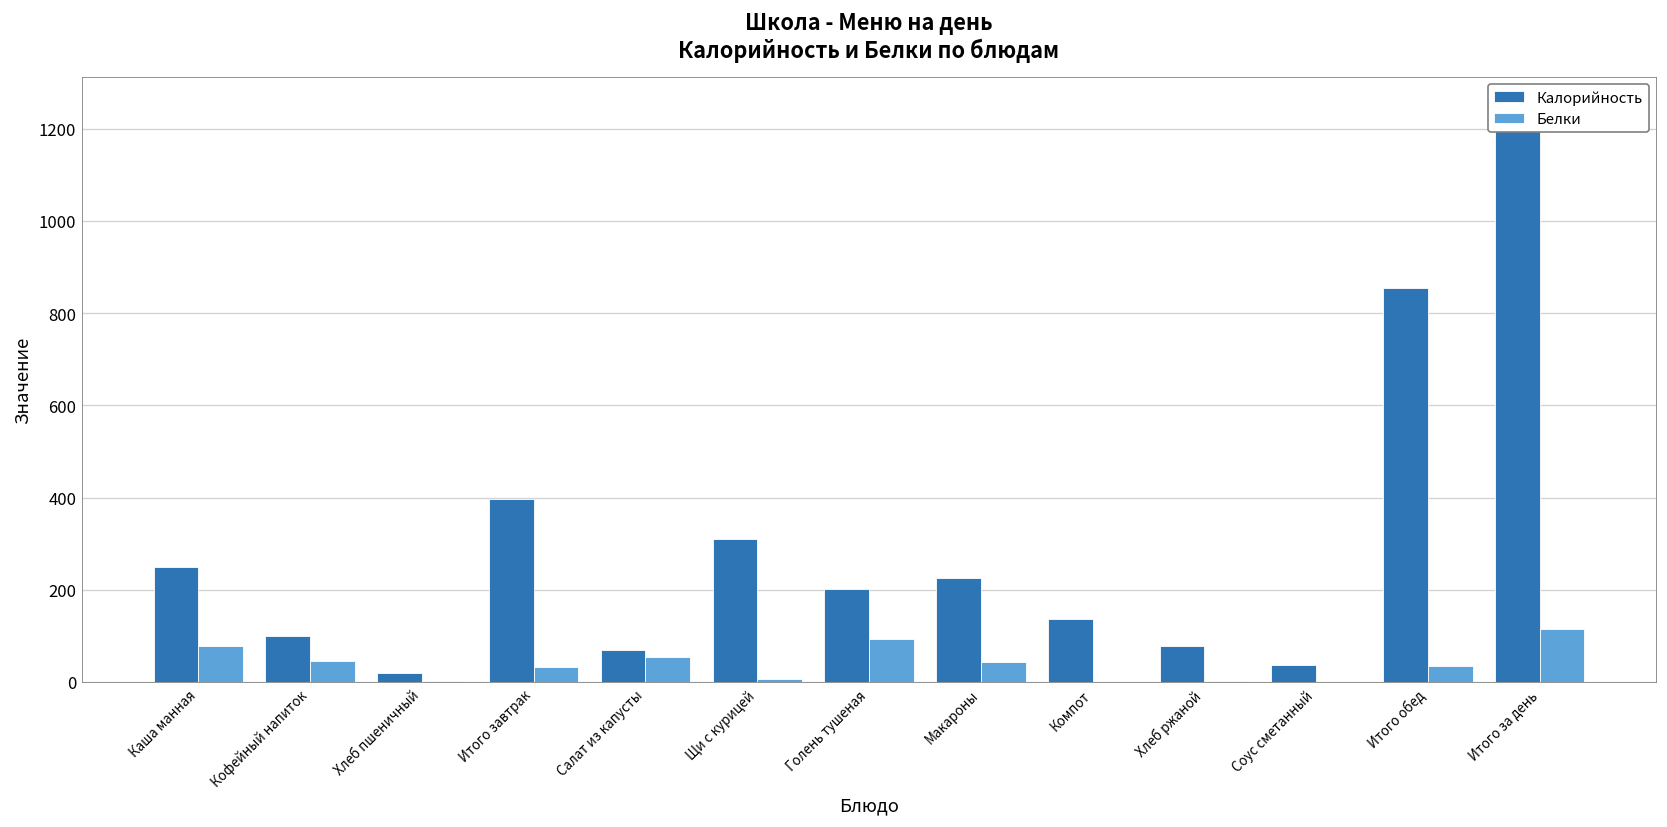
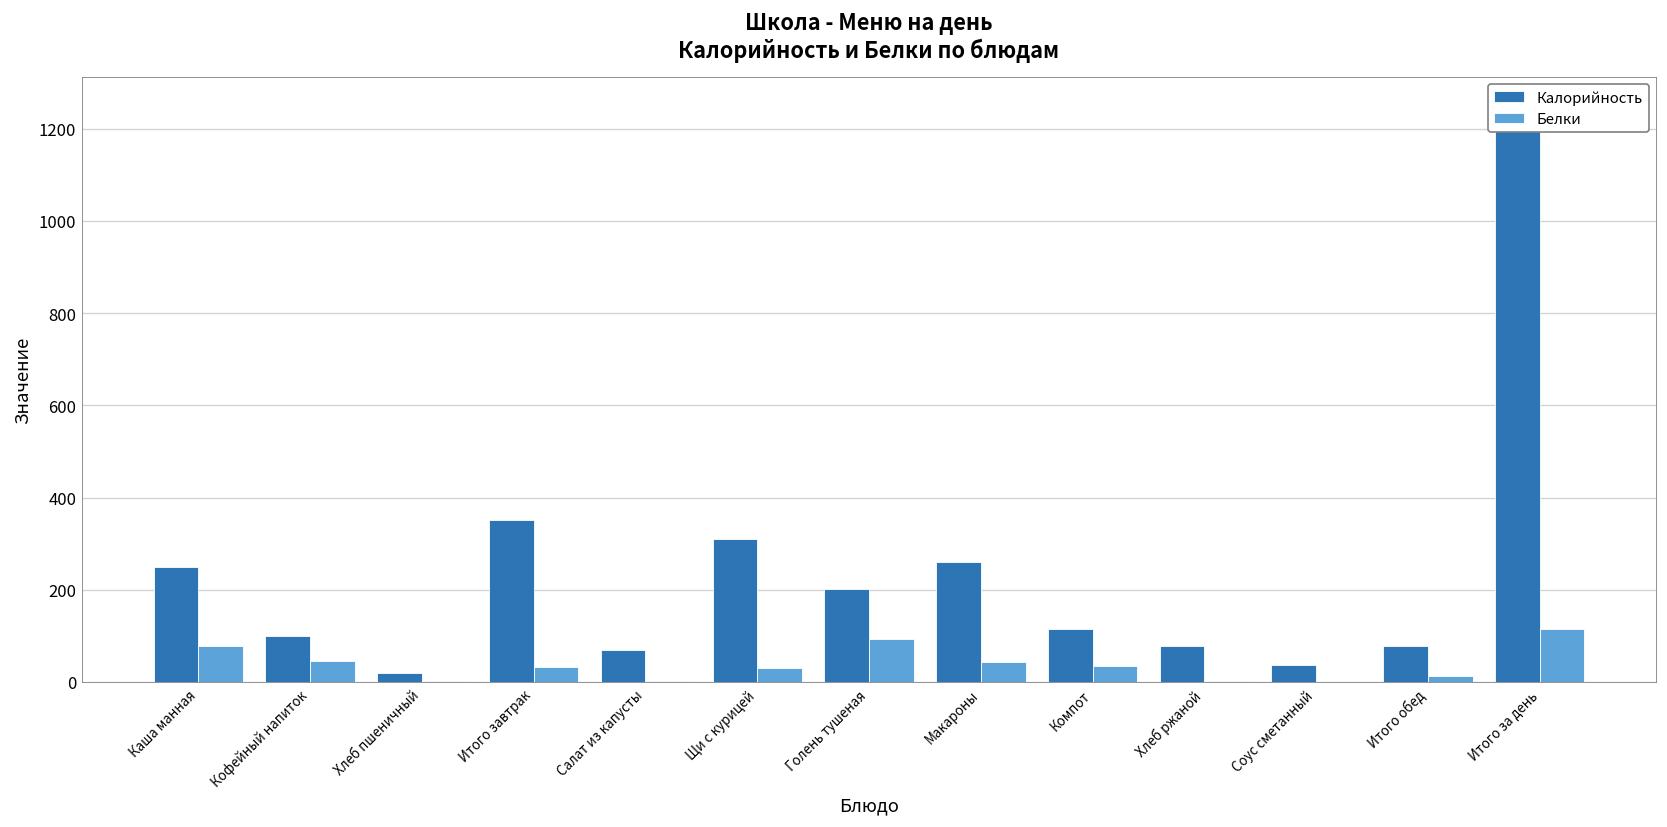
  {
    "Калорийность": {
      "Каша манная": 250,
      "Кофейный напиток": 100,
      "Хлеб пшеничный": 20,
-     "Итого завтрак": 400,
+     "Итого завтрак": 350,
      "Салат из капусты": 70,
      "Щи с курицей": 310,
      "Голень тушеная": 200,
-     "Макароны": 220,
-     "Компот": 140,
+     "Макароны": 260,
+     "Компот": 110,
      "Хлеб ржаной": 80,
      "Соус сметанный": 40,
-     "Итого обед": 850
+     "Итого обед": 80
    },
    "Белки": {
      "Каша манная": 80,
      "Кофейный напиток": 50,
      "Итого завтрак": 30,
-     "Салат из капусты": 50,
-     "Щи с курицей": 10,
+     "Салат из капусты": 0,
+     "Щи с курицей": 30,
      "Голень тушеная": 90,
      "Макароны": 40,
-     "Компот": 0,
-     "Итого обед": 30,
+     "Компот": 40,
+     "Итого обед": 10,
      "Итого за день": 120
    }
  }
